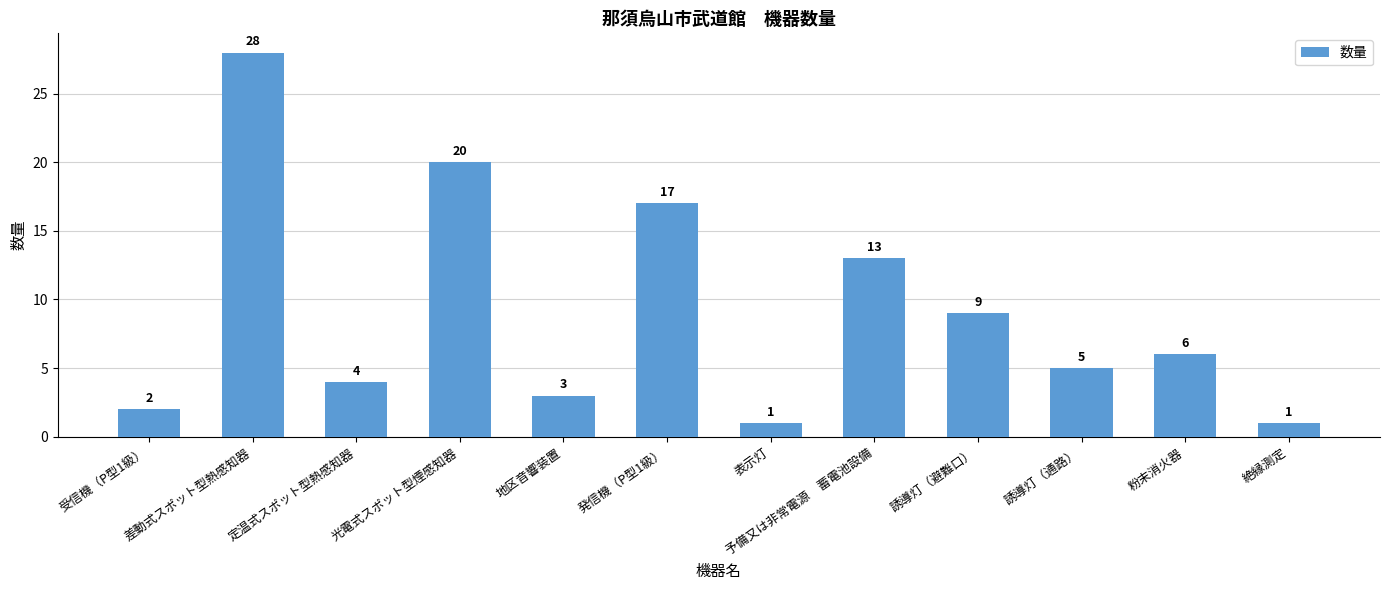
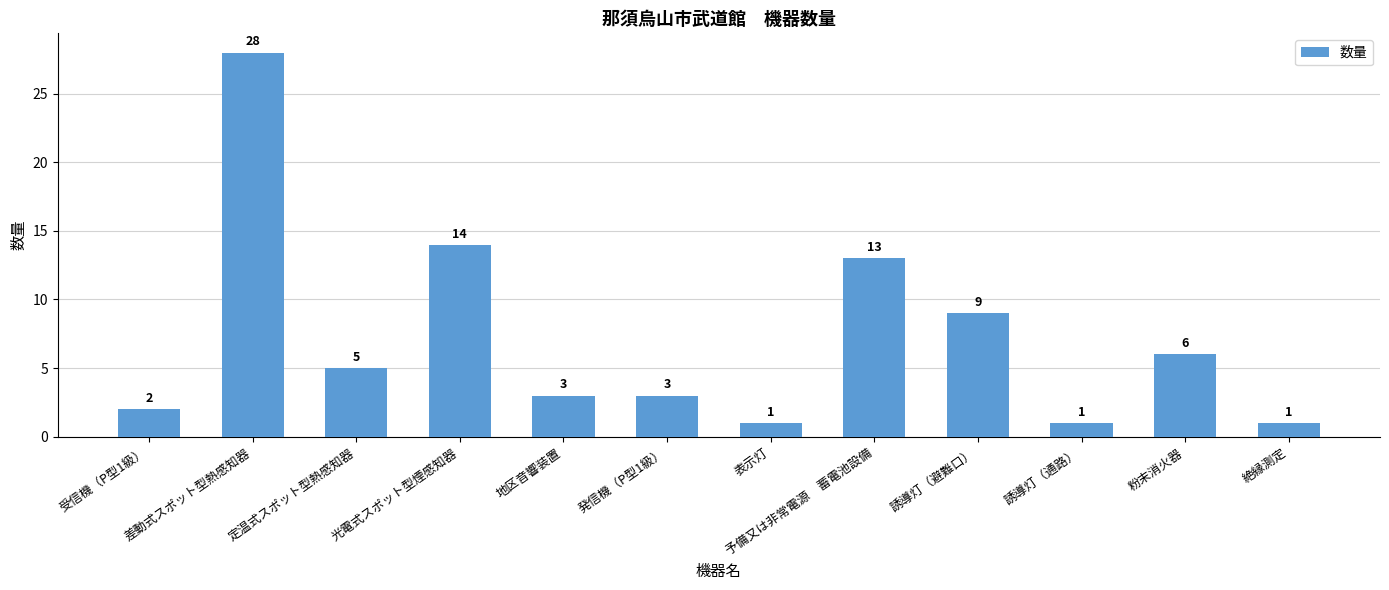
  {
    "受信機（P型1級）": 2,
    "差動式スポット型熱感知器": 28,
-   "定温式スポット型熱感知器": 4,
-   "光電式スポット型煙感知器": 20,
+   "定温式スポット型熱感知器": 5,
+   "光電式スポット型煙感知器": 14,
    "地区音響装置": 3,
-   "発信機（P型1級）": 17,
+   "発信機（P型1級）": 3,
    "表示灯": 1,
    "予備又は非常電源 蓄電池設備": 13,
    "誘導灯（避難口）": 9,
-   "誘導灯（通路）": 5,
+   "誘導灯（通路）": 1,
    "粉末消火器": 6,
    "絶縁測定": 1
  }
